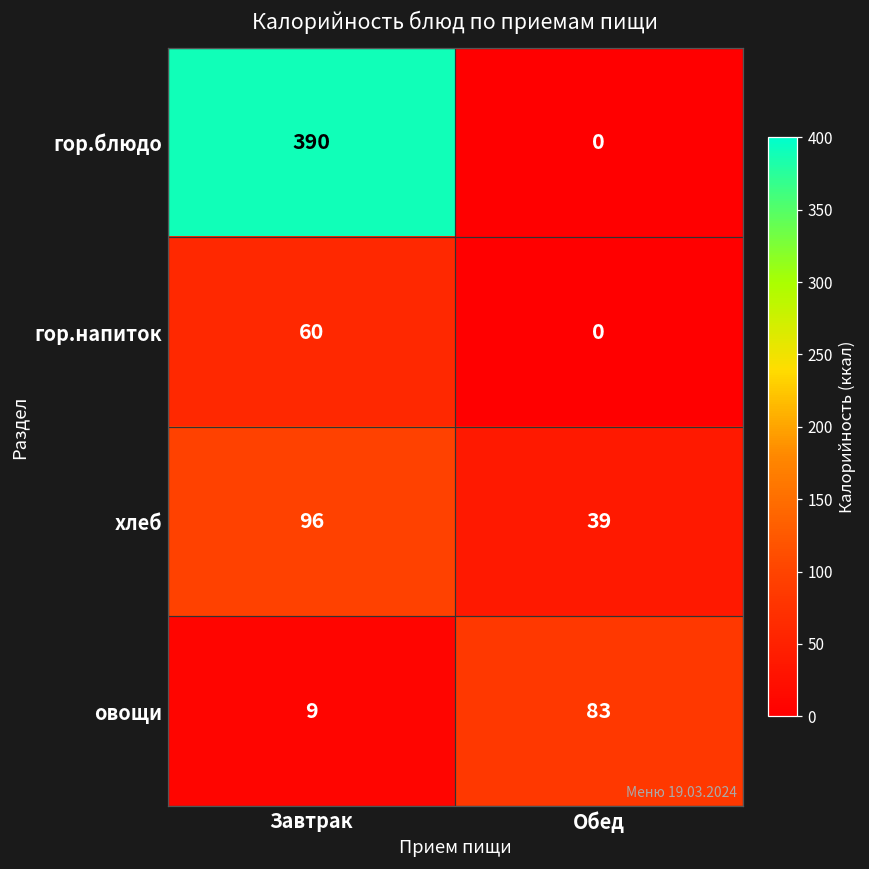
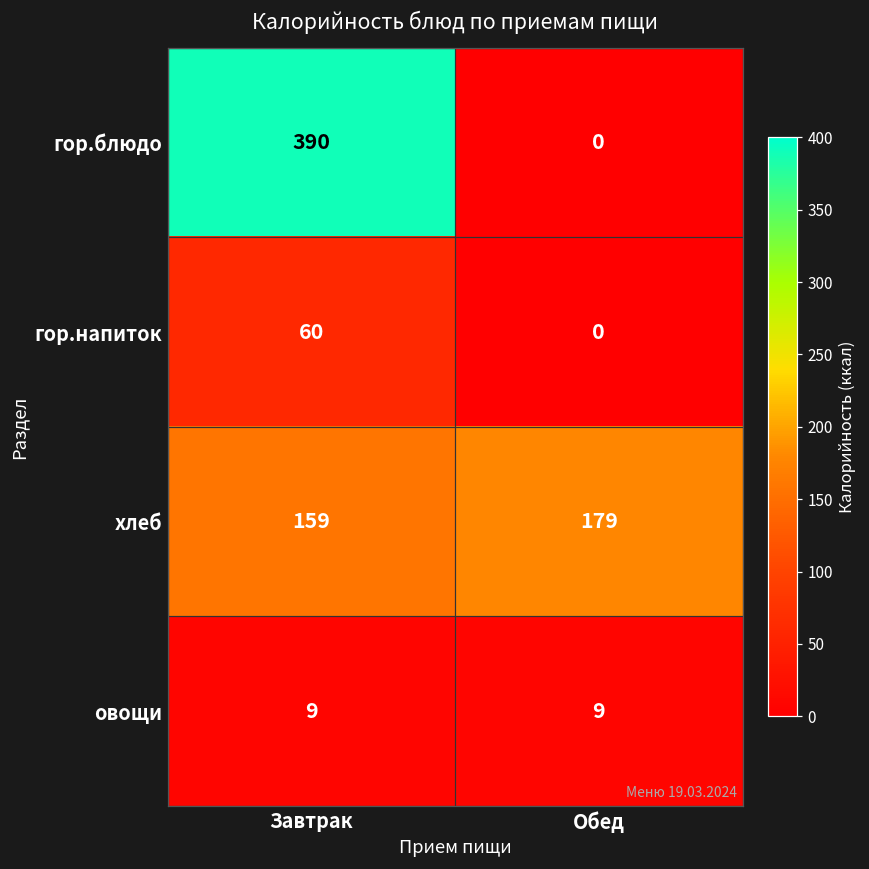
  {
    "гор.блюдо": {
      "Завтрак": 390,
      "Обед": 0
    },
    "гор.напиток": {
      "Завтрак": 60,
      "Обед": 0
    },
    "хлеб": {
-     "Завтрак": 96,
-     "Обед": 39
+     "Завтрак": 159,
+     "Обед": 179
    },
    "овощи": {
      "Завтрак": 9,
-     "Обед": 83
+     "Обед": 9
    }
  }
